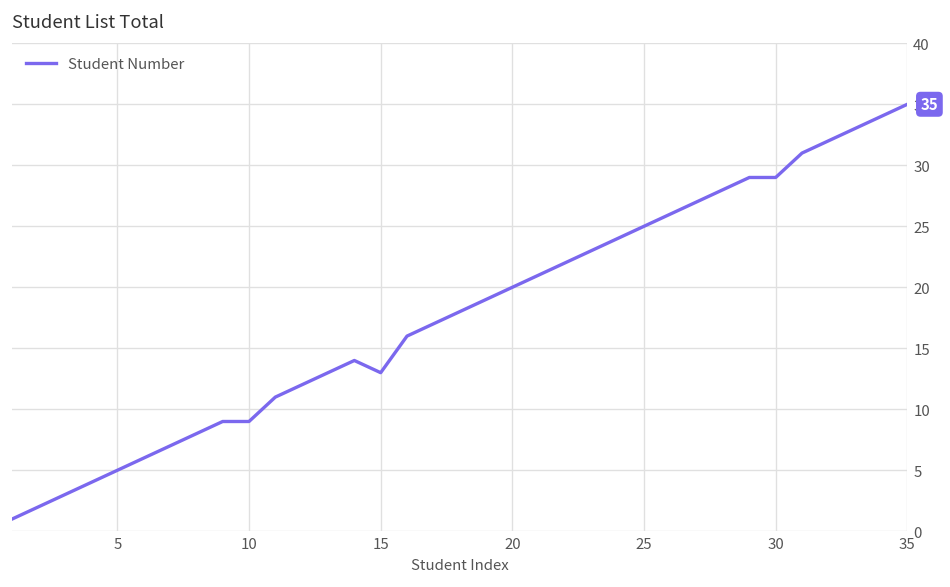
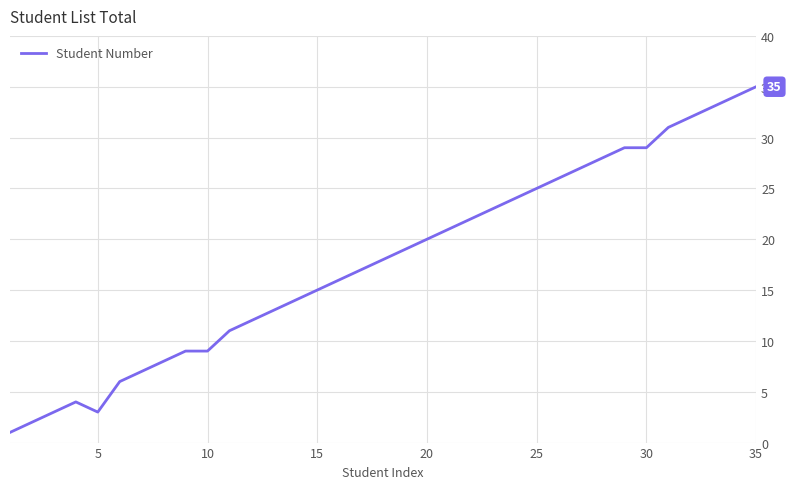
  {
-   "5": 5,
+   "5": 3,
    "10": 9,
-   "15": 13,
+   "15": 15,
    "20": 20,
    "25": 25,
    "30": 29
  }
